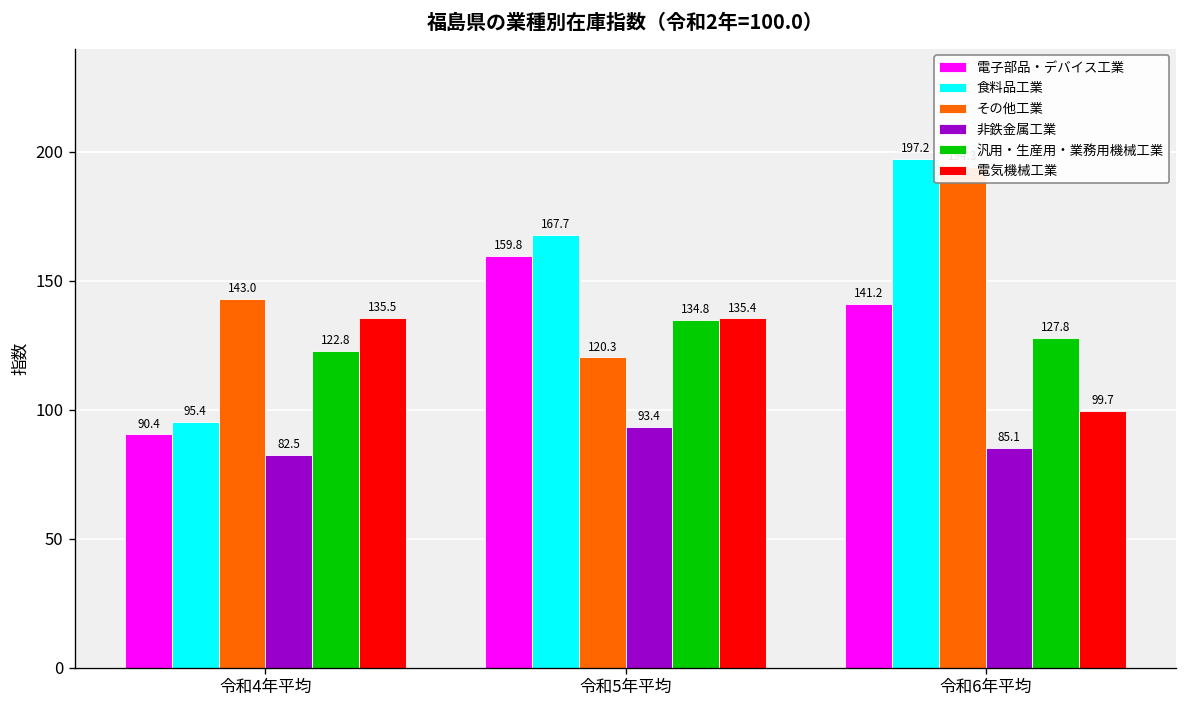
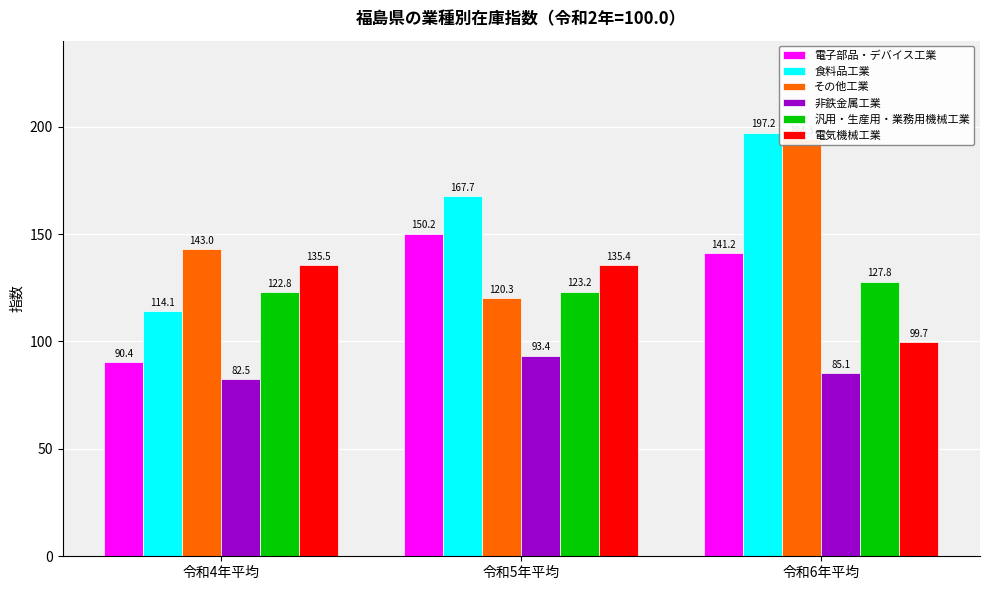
  {
    "電子部品・デバイス工業": {
      "令和4年平均": 90.4,
-     "令和5年平均": 159.8,
+     "令和5年平均": 150.2,
      "令和6年平均": 141.2
    },
    "食料品工業": {
-     "令和4年平均": 95.4,
+     "令和4年平均": 114.1,
      "令和5年平均": 167.7,
      "令和6年平均": 197.2
    },
    "その他工業": {
      "令和4年平均": 143.0,
      "令和5年平均": 120.3
    },
    "非鉄金属工業": {
      "令和4年平均": 82.5,
      "令和5年平均": 93.4,
      "令和6年平均": 85.1
    },
    "汎用・生産用・業務用機械工業": {
      "令和4年平均": 122.8,
-     "令和5年平均": 134.8,
+     "令和5年平均": 123.2,
      "令和6年平均": 127.8
    },
    "電気機械工業": {
      "令和4年平均": 135.5,
      "令和5年平均": 135.4,
      "令和6年平均": 99.7
    }
  }
